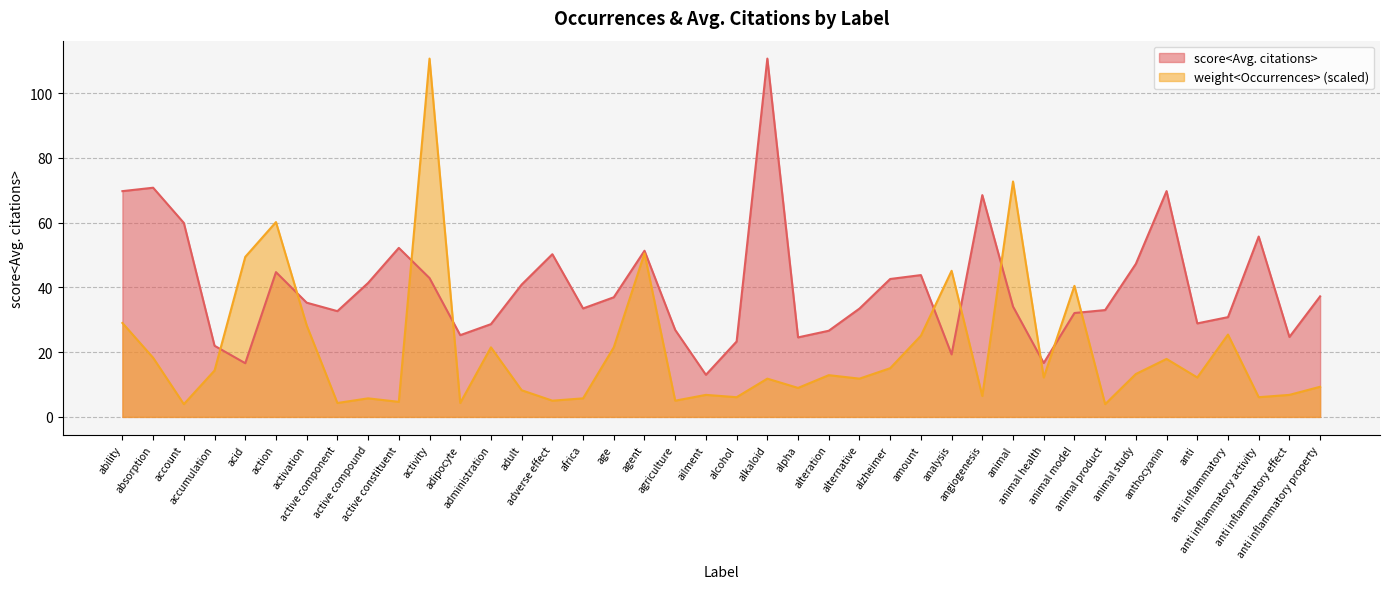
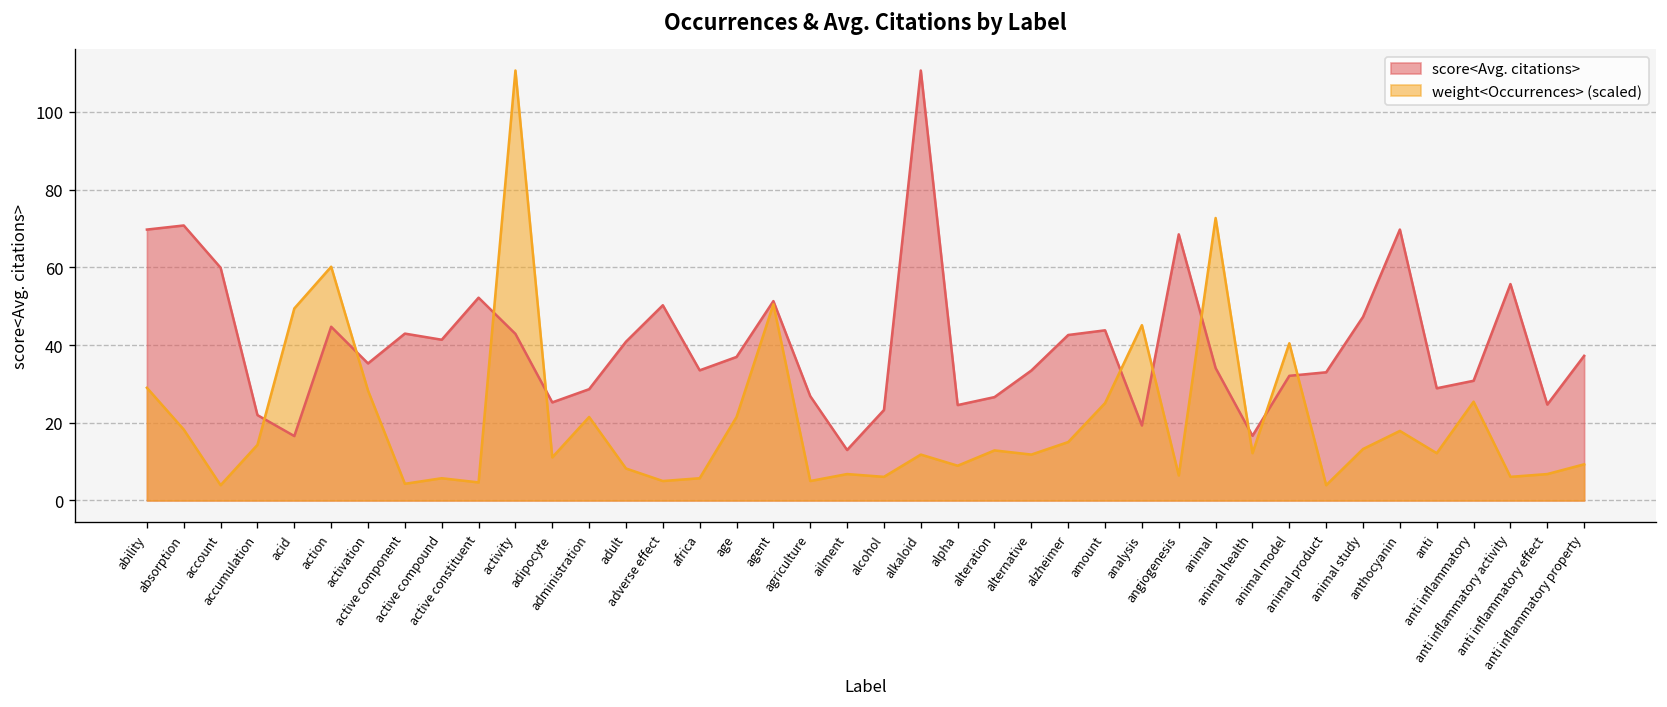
  {
    "score<Avg. citations>": {
      "ability": 70,
      "absorption": 71,
      "account": 60,
      "accumulation": 22,
      "acid": 17,
      "action": 45,
      "activation": 35,
-     "active component": 33,
+     "active component": 43,
      "active compound": 41,
      "active constituent": 52,
      "activity": 43,
      "adipocyte": 25,
      "administration": 29,
      "adult": 41,
      "adverse effect": 50,
      "africa": 34,
      "age": 37,
      "agent": 51,
      "agriculture": 27,
      "ailment": 13,
      "alcohol": 23,
      "alkaloid": 111,
      "alpha": 25,
      "alteration": 27,
      "alternative": 33,
      "alzheimer": 43,
      "amount": 44,
      "analysis": 19,
      "angiogenesis": 69,
      "animal": 34,
      "animal health": 17,
      "animal model": 32,
      "animal product": 33,
      "animal study": 47,
      "anthocyanin": 70,
      "anti": 29,
      "anti inflammatory": 31,
      "anti inflammatory activity": 56,
      "anti inflammatory effect": 25,
      "anti inflammatory property": 37
    },
    "weight<Occurrences> (scaled)": {
      "ability": 29,
      "absorption": 18,
      "account": 4,
      "accumulation": 14,
      "acid": 49,
      "action": 60,
      "activation": 28,
      "active component": 4,
      "active compound": 6,
      "active constituent": 5,
      "activity": 111,
-     "adipocyte": 4,
+     "adipocyte": 11,
      "administration": 21,
      "adult": 8,
      "adverse effect": 5,
      "africa": 6,
      "age": 21,
      "agent": 50,
      "agriculture": 5,
      "ailment": 7,
      "alcohol": 6,
      "alkaloid": 12,
      "alpha": 9,
      "alteration": 13,
      "alternative": 12,
      "alzheimer": 15,
      "amount": 25,
      "analysis": 45,
      "angiogenesis": 6,
      "animal": 73,
      "animal health": 12,
      "animal model": 40,
      "animal product": 4,
      "animal study": 13,
      "anthocyanin": 18,
      "anti": 12,
      "anti inflammatory": 25,
      "anti inflammatory activity": 6,
      "anti inflammatory effect": 7,
      "anti inflammatory property": 9
    }
  }
